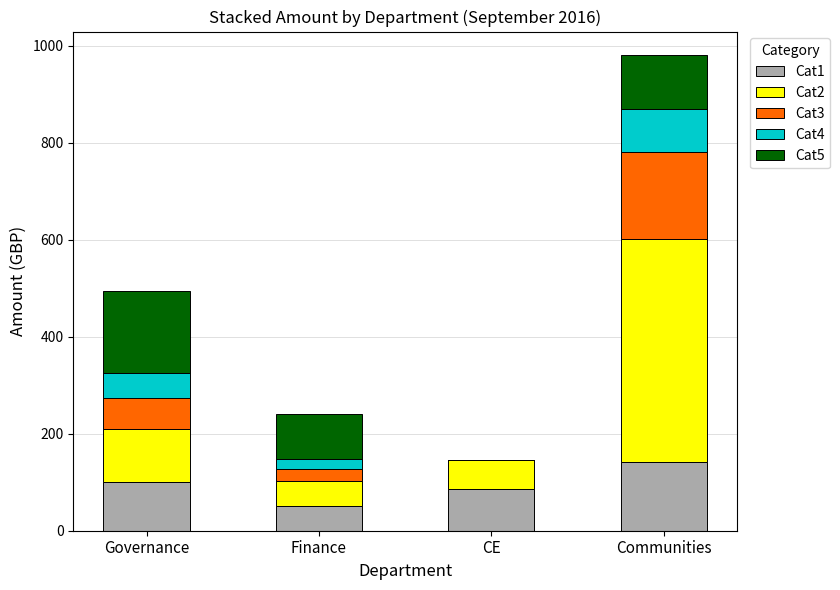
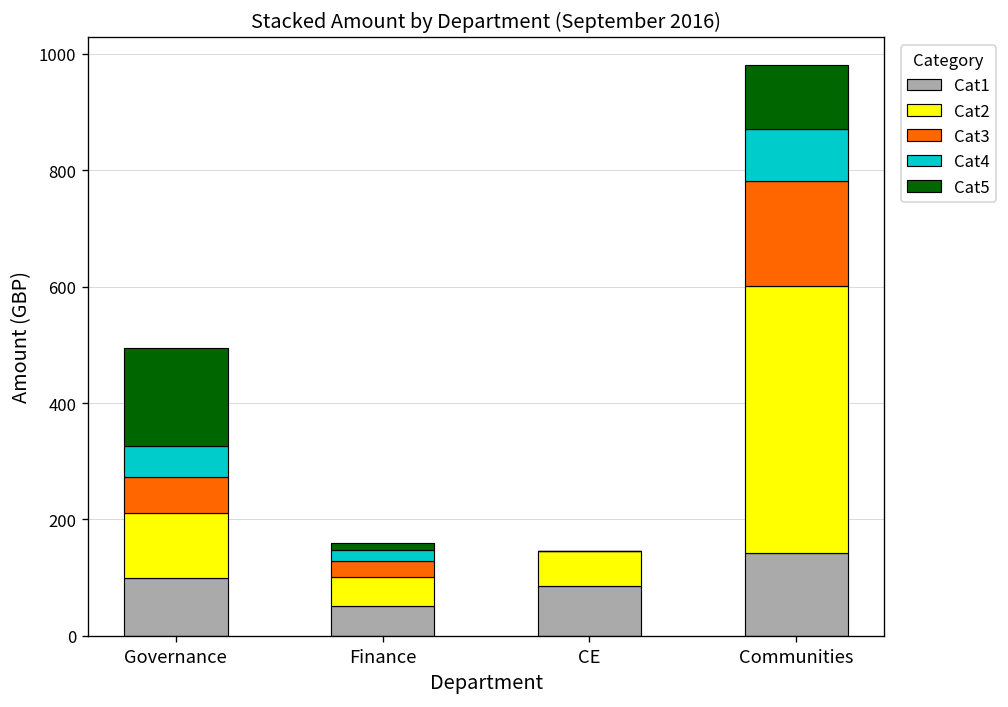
  {
    "Cat1": {
      "Governance": 100,
      "Finance": 50,
      "CE": 90,
      "Communities": 140
    },
    "Cat2": {
      "Governance": 110,
      "Finance": 50,
      "CE": 60,
      "Communities": 460
    },
    "Cat3": {
      "Governance": 60,
      "Finance": 30,
      "CE": 0,
      "Communities": 180
    },
    "Cat4": {
      "Governance": 50,
      "Finance": 20,
      "CE": 0,
      "Communities": 90
    },
    "Cat5": {
      "Governance": 170,
-     "Finance": 90,
+     "Finance": 10,
      "CE": 0,
      "Communities": 110
    }
  }
